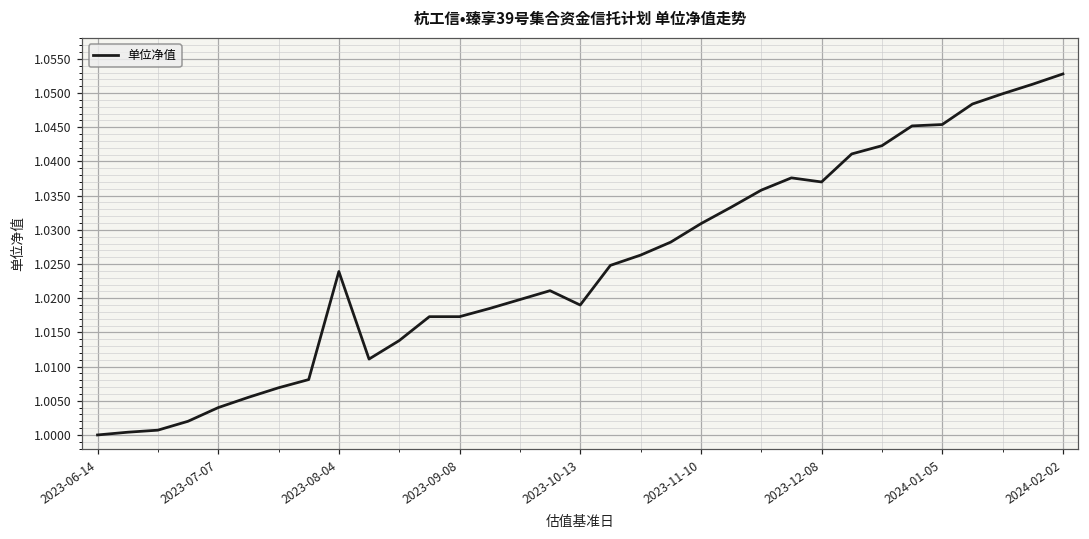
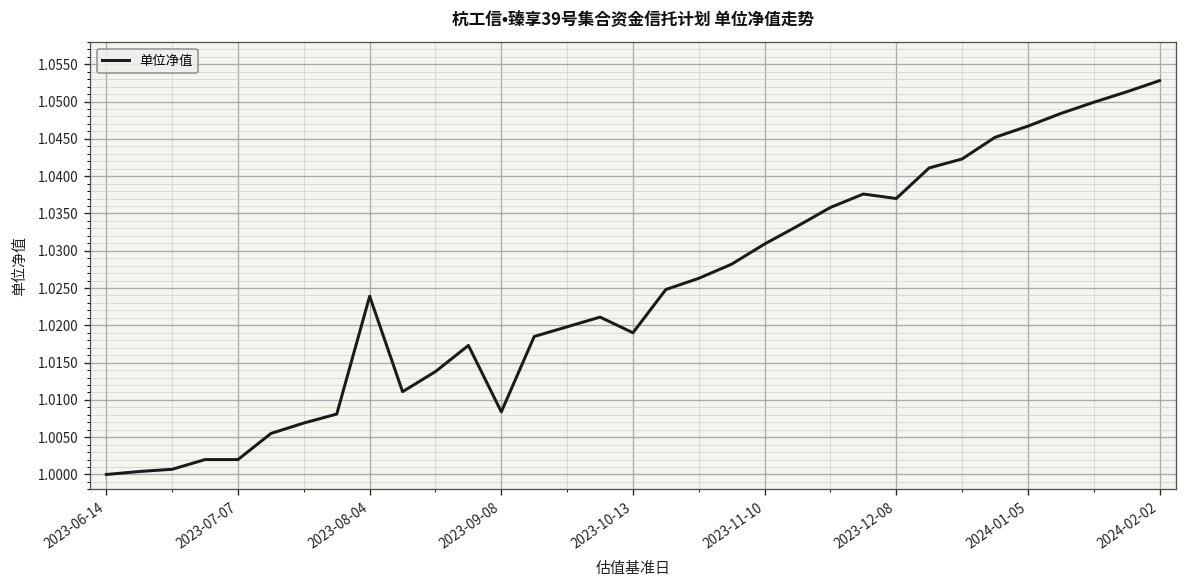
  {
    "2023-06-14": 1.000,
-   "2023-07-07": 1.004,
+   "2023-07-07": 1.002,
    "2023-08-04": 1.024,
-   "2023-09-08": 1.017,
+   "2023-09-08": 1.008,
    "2023-10-13": 1.019,
    "2023-11-10": 1.031,
    "2023-12-08": 1.037,
-   "2024-01-05": 1.045,
+   "2024-01-05": 1.047,
    "2024-02-02": 1.053
  }
